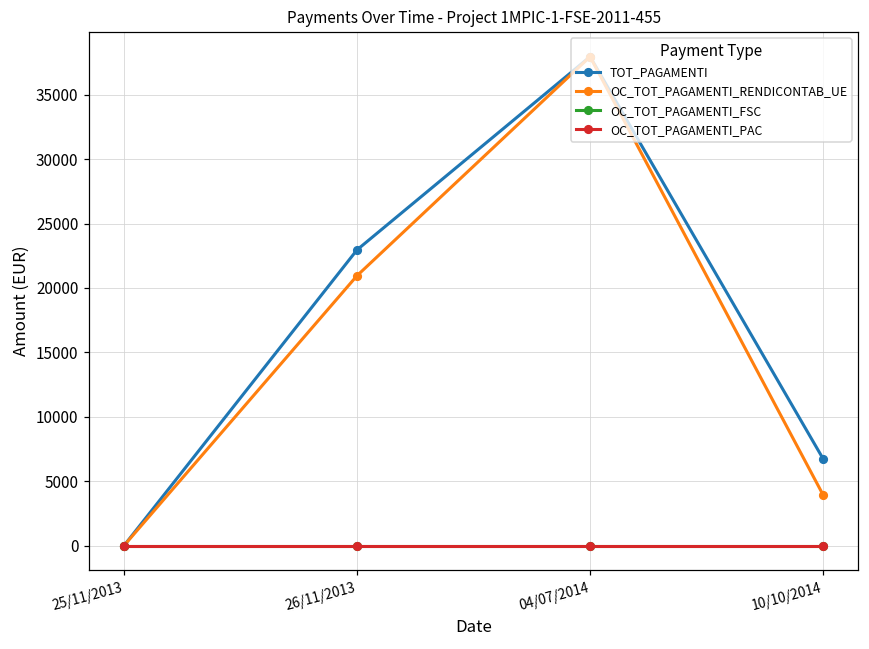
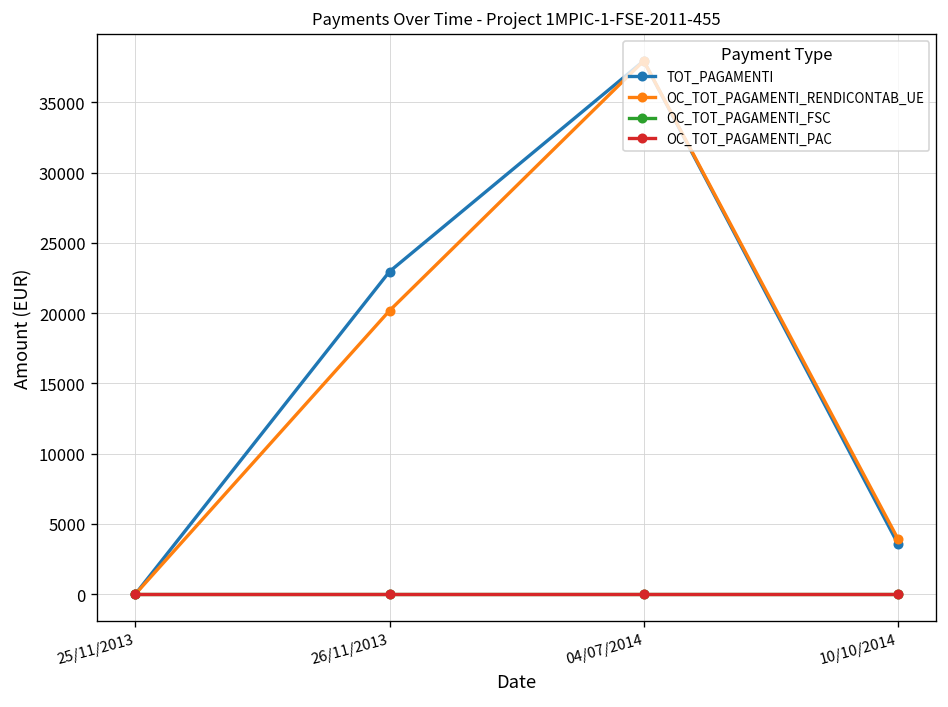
  {
    "TOT_PAGAMENTI": {
      "26/11/2013": 23000,
-     "10/10/2014": 6700
+     "10/10/2014": 3600
    },
    "OC_TOT_PAGAMENTI_RENDICONTAB_UE": {
-     "26/11/2013": 21000,
+     "26/11/2013": 20200,
      "10/10/2014": 3900
    },
    "OC_TOT_PAGAMENTI_PAC": {
      "26/11/2013": 0,
      "04/07/2014": 0,
      "10/10/2014": 0
    }
  }
